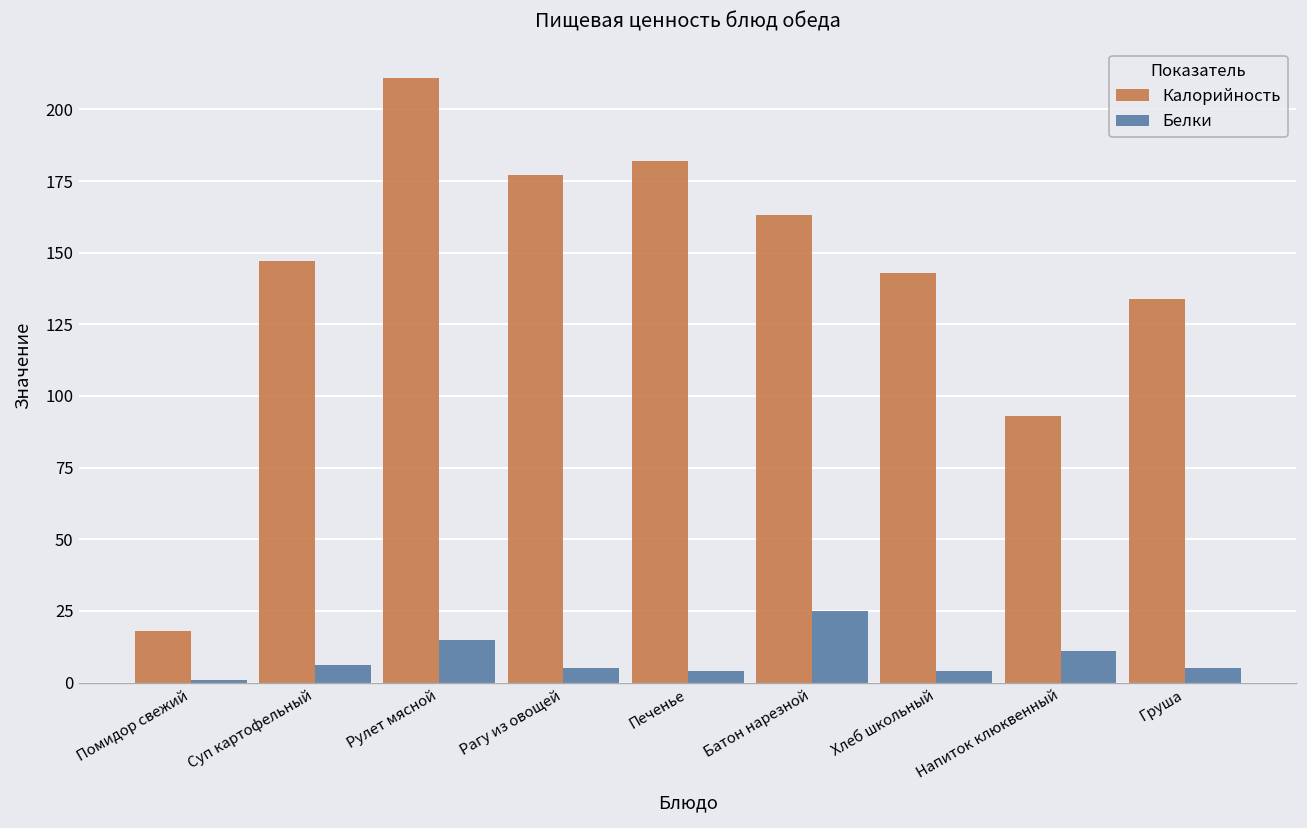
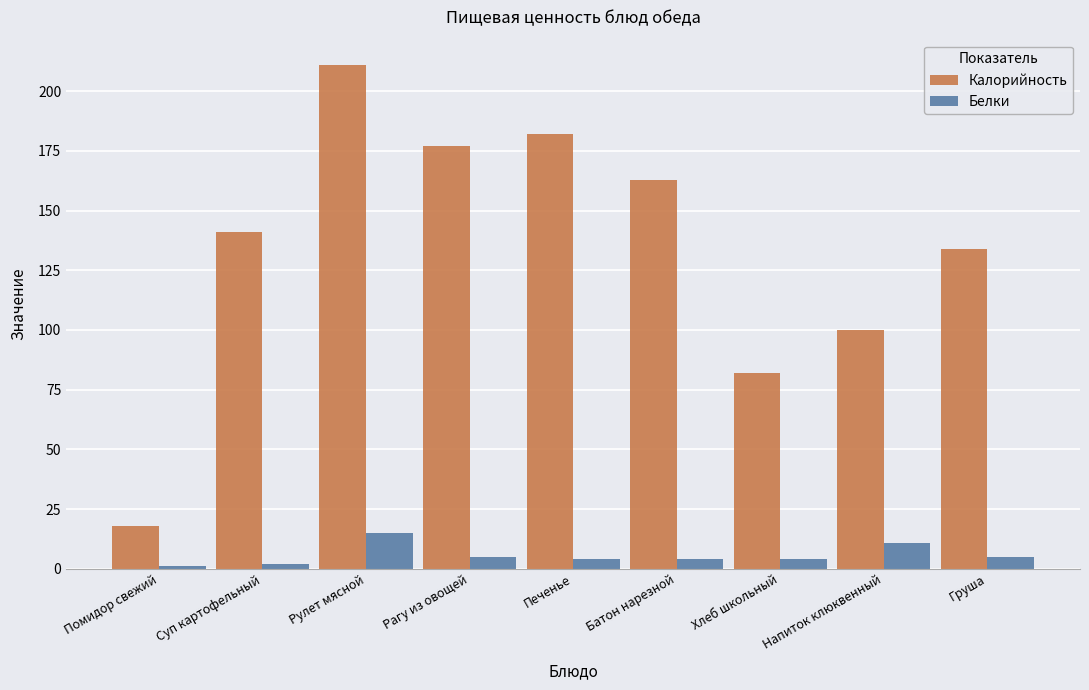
  {
    "Калорийность": {
      "Помидор свежий": 18,
-     "Суп картофельный": 147,
+     "Суп картофельный": 141,
      "Рулет мясной": 211,
      "Рагу из овощей": 177,
      "Печенье": 182,
      "Батон нарезной": 163,
-     "Хлеб школьный": 143,
-     "Напиток клюквенный": 93,
+     "Хлеб школьный": 82,
+     "Напиток клюквенный": 100,
      "Груша": 134
    },
    "Белки": {
-     "Суп картофельный": 6,
+     "Суп картофельный": 2,
      "Рулет мясной": 15,
      "Рагу из овощей": 5,
      "Печенье": 4,
-     "Батон нарезной": 25,
+     "Батон нарезной": 4,
      "Хлеб школьный": 4,
      "Напиток клюквенный": 11,
      "Груша": 5
    }
  }
